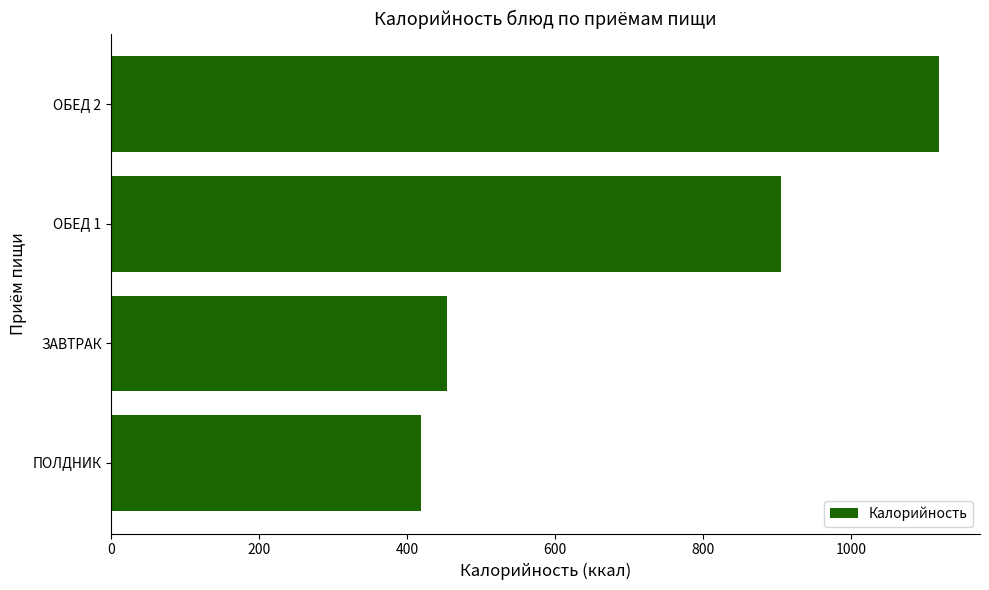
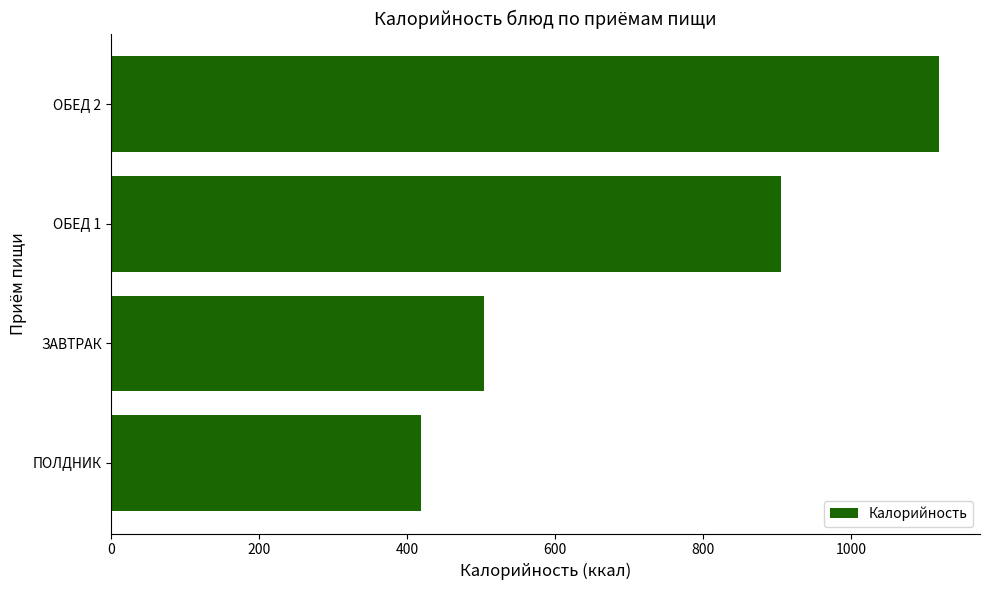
  {
    "ОБЕД 2": 1120,
    "ОБЕД 1": 910,
-   "ЗАВТРАК": 450,
+   "ЗАВТРАК": 500,
    "ПОЛДНИК": 420
  }
